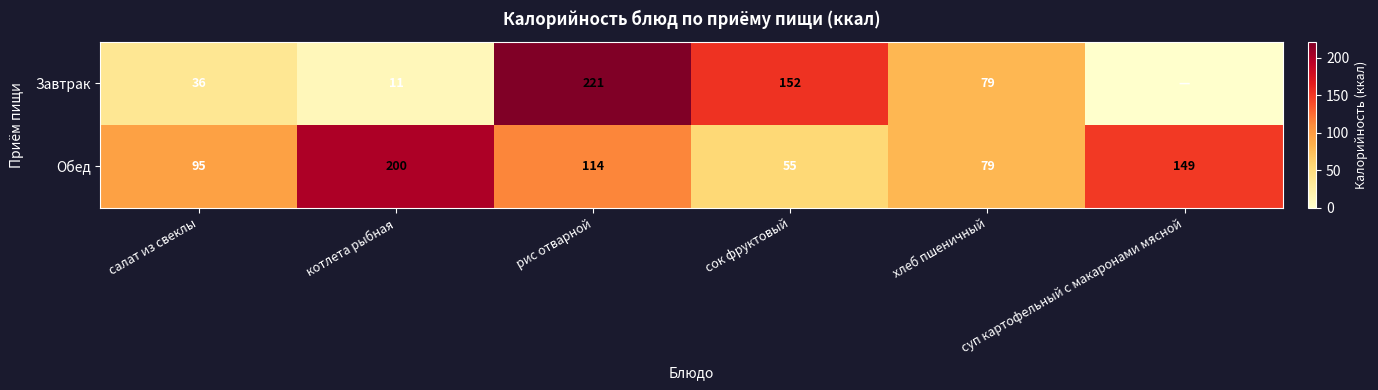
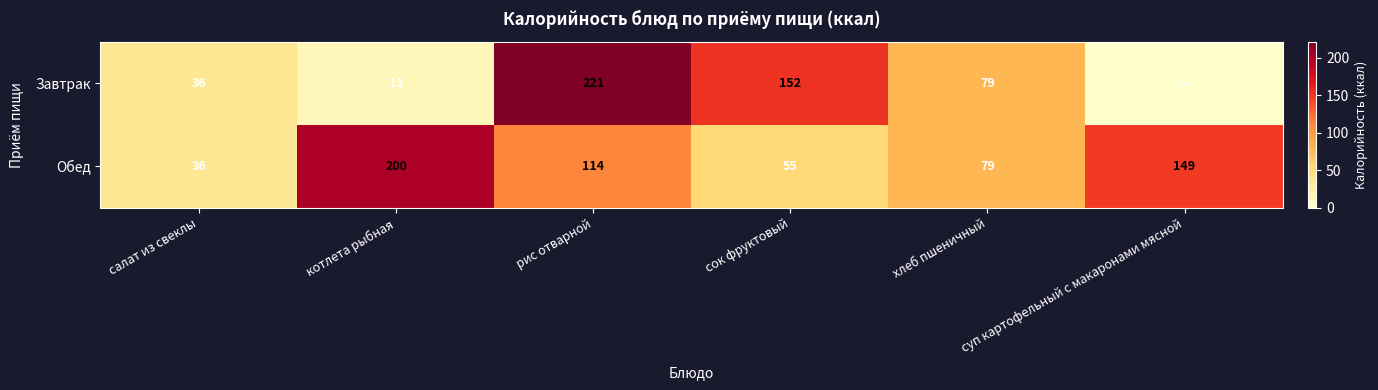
  {
    "Завтрак": {
      "салат из свеклы": 36,
      "котлета рыбная": 11,
      "рис отварной": 221,
      "сок фруктовый": 152,
      "хлеб пшеничный": 79
    },
    "Обед": {
-     "салат из свеклы": 95,
+     "салат из свеклы": 36,
      "котлета рыбная": 200,
      "рис отварной": 114,
      "сок фруктовый": 55,
      "хлеб пшеничный": 79,
      "суп картофельный с макаронами мясной": 149
    }
  }
